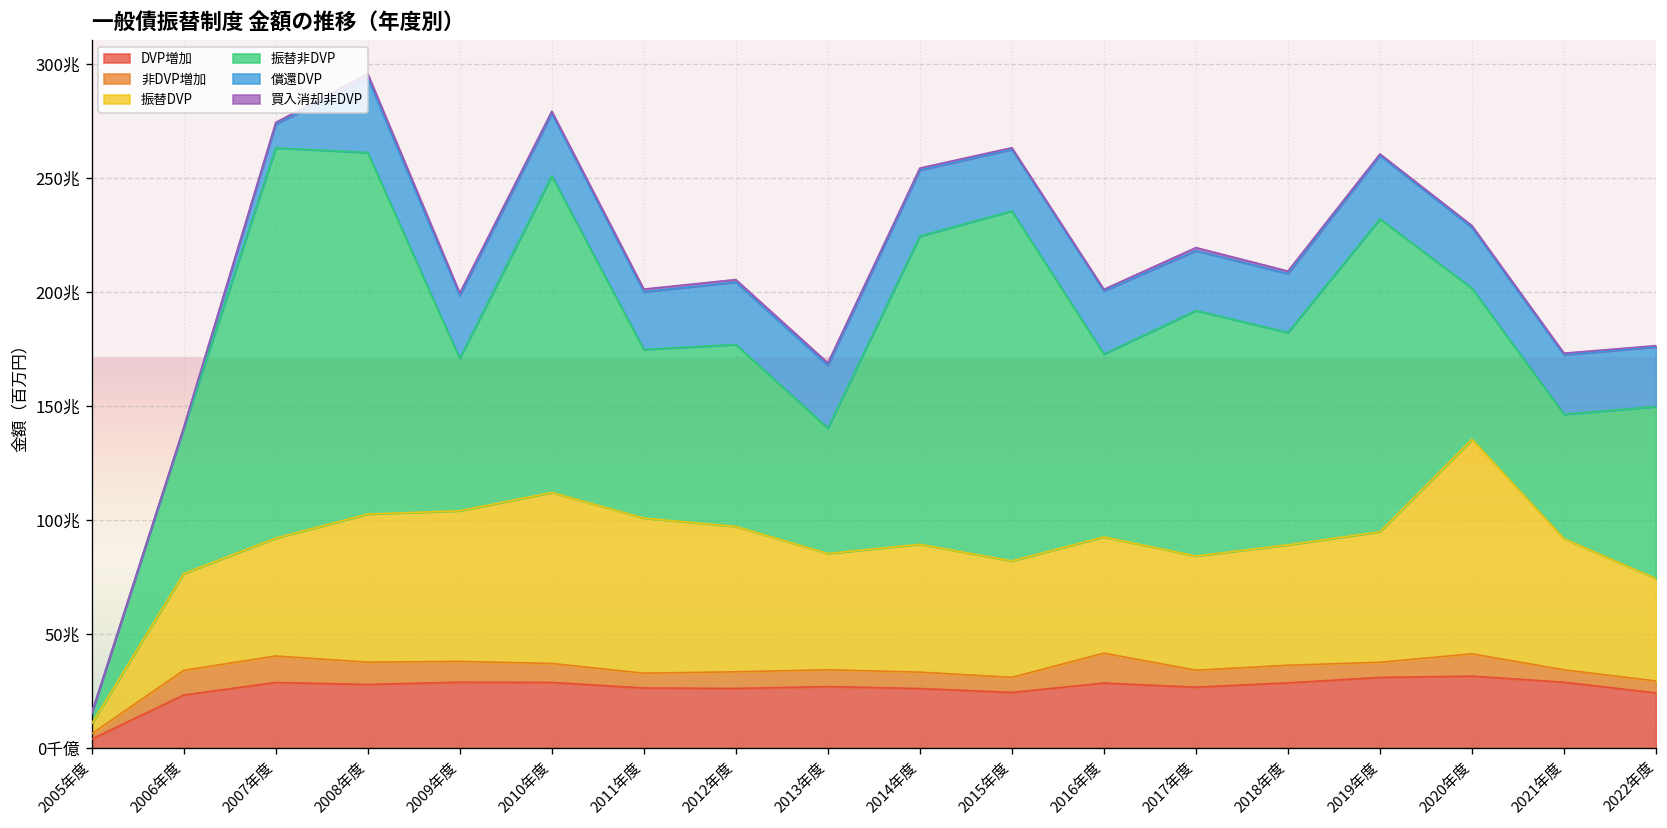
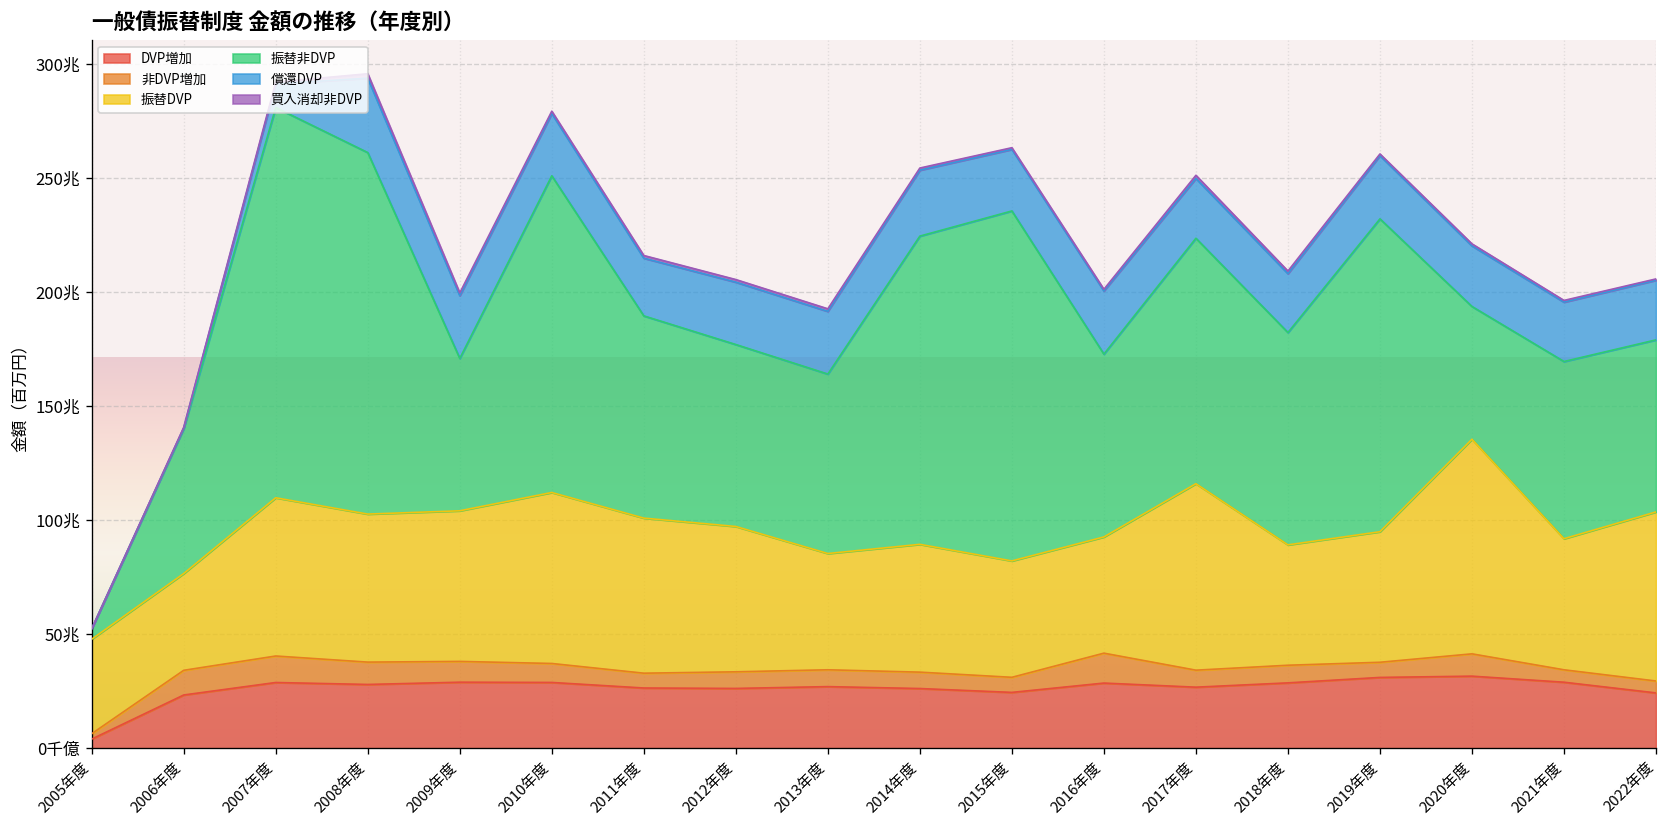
  {
    "振替DVP": {
-     "2005年度": "4兆",
+     "2005年度": "41兆",
      "2006年度": "42兆",
-     "2007年度": "52兆",
+     "2007年度": "69兆",
      "2008年度": "65兆",
      "2009年度": "66兆",
      "2010年度": "75兆",
      "2011年度": "68兆",
      "2012年度": "64兆",
      "2013年度": "51兆",
      "2014年度": "56兆",
      "2015年度": "51兆",
      "2016年度": "51兆",
-     "2017年度": "50兆",
+     "2017年度": "82兆",
      "2018年度": "53兆",
      "2019年度": "57兆",
      "2020年度": "94兆",
      "2021年度": "57兆",
-     "2022年度": "45兆"
+     "2022年度": "74兆"
    },
    "振替非DVP": {
      "2008年度": "159兆",
      "2009年度": "67兆",
      "2010年度": "139兆",
-     "2011年度": "74兆",
+     "2011年度": "89兆",
      "2012年度": "80兆",
-     "2013年度": "55兆",
+     "2013年度": "79兆",
      "2014年度": "135兆",
      "2015年度": "153兆",
      "2016年度": "80兆",
      "2017年度": "108兆",
      "2018年度": "93兆",
      "2019年度": "137兆",
-     "2020年度": "66兆",
-     "2021年度": "55兆",
+     "2020年度": "58兆",
+     "2021年度": "78兆",
      "2022年度": "75兆"
    },
    "償還DVP": {
      "2008年度": "33兆",
      "2017年度": "26兆"
    },
    "買入消却非DVP": {
      "2008年度": "2兆",
      "2017年度": "1兆"
    }
  }
